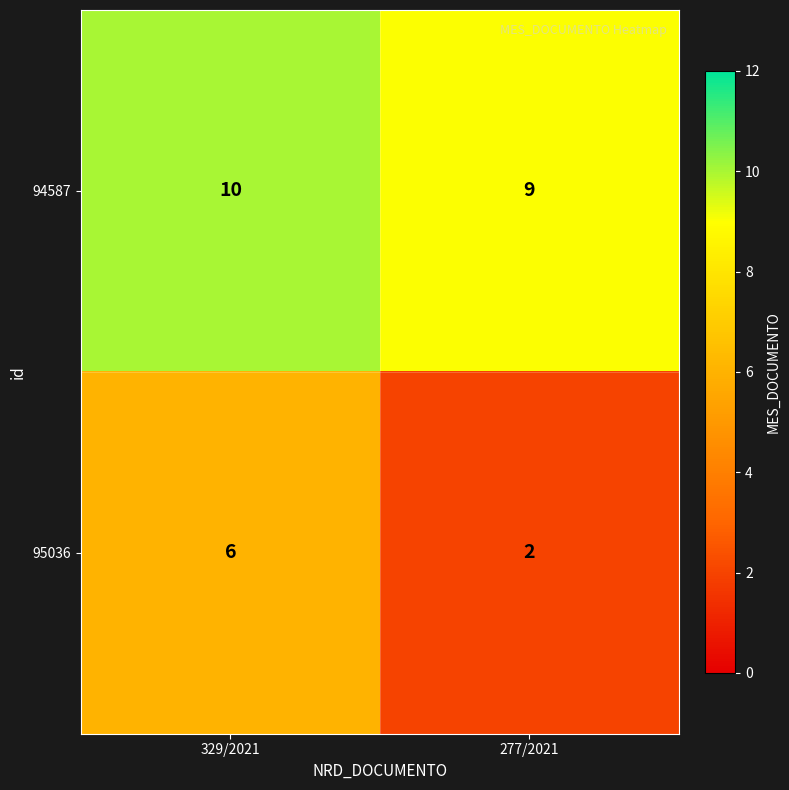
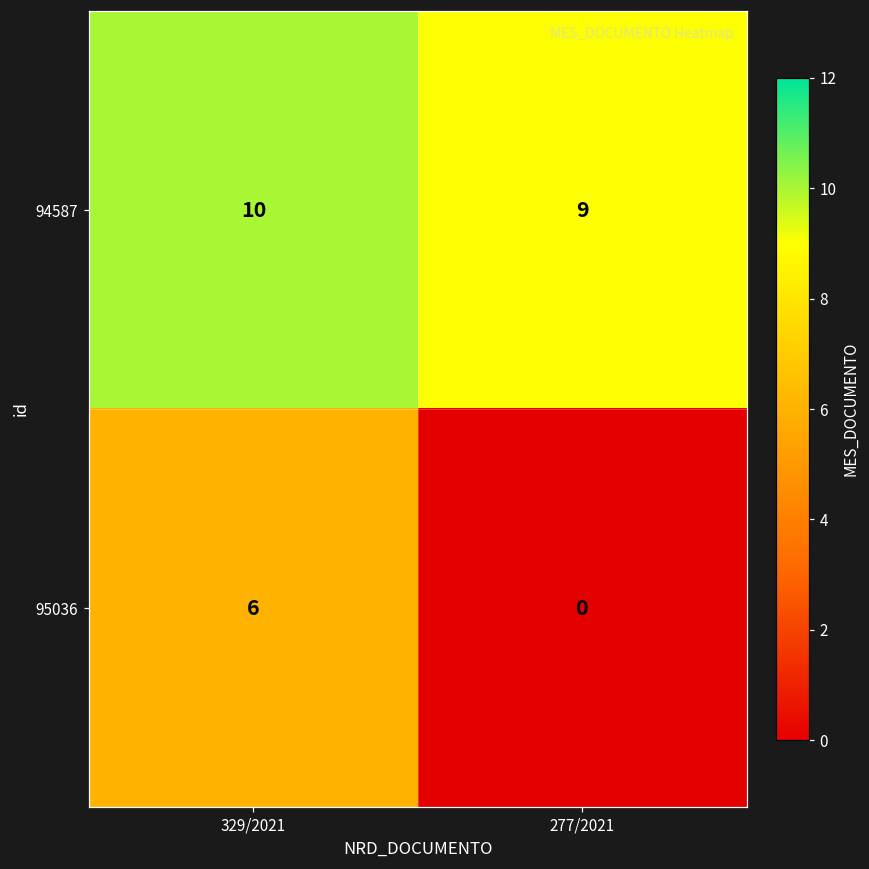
  {
    "94587": {
      "329/2021": 10
    },
    "95036": {
      "329/2021": 6,
-     "277/2021": 2
+     "277/2021": 0
    }
  }
